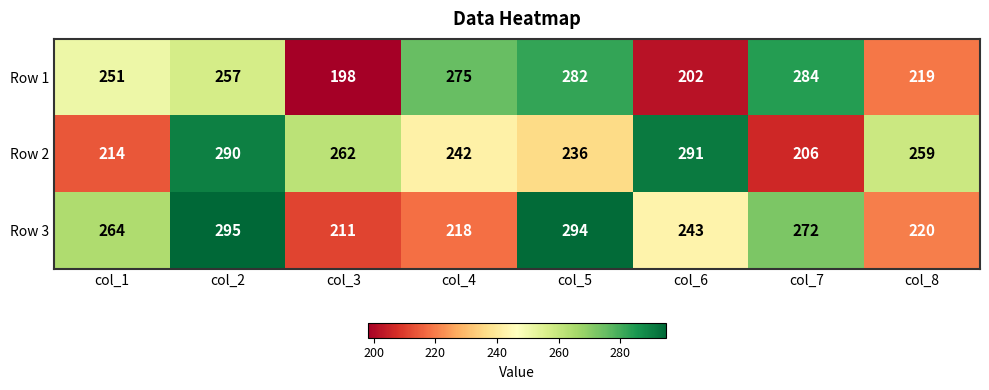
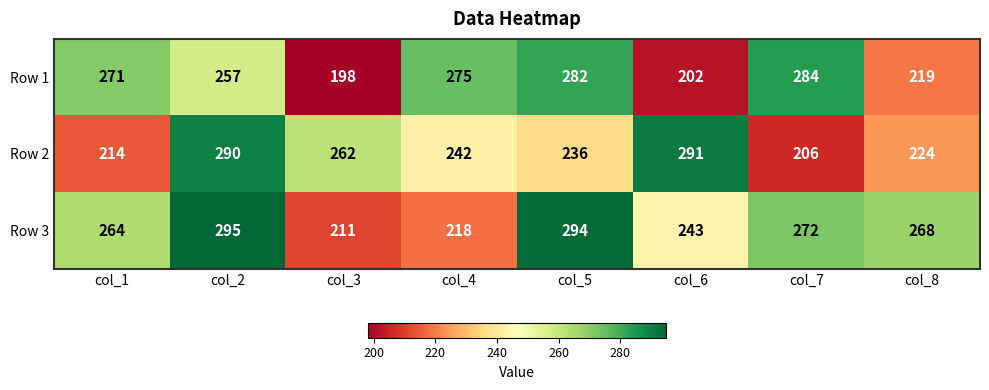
  {
    "Row 1": {
-     "col_1": 251,
+     "col_1": 271,
      "col_2": 257,
      "col_3": 198,
      "col_4": 275,
      "col_5": 282,
      "col_6": 202,
      "col_7": 284,
      "col_8": 219
    },
    "Row 2": {
      "col_1": 214,
      "col_2": 290,
      "col_3": 262,
      "col_4": 242,
      "col_5": 236,
      "col_6": 291,
      "col_7": 206,
-     "col_8": 259
+     "col_8": 224
    },
    "Row 3": {
      "col_1": 264,
      "col_2": 295,
      "col_3": 211,
      "col_4": 218,
      "col_5": 294,
      "col_6": 243,
      "col_7": 272,
-     "col_8": 220
+     "col_8": 268
    }
  }
